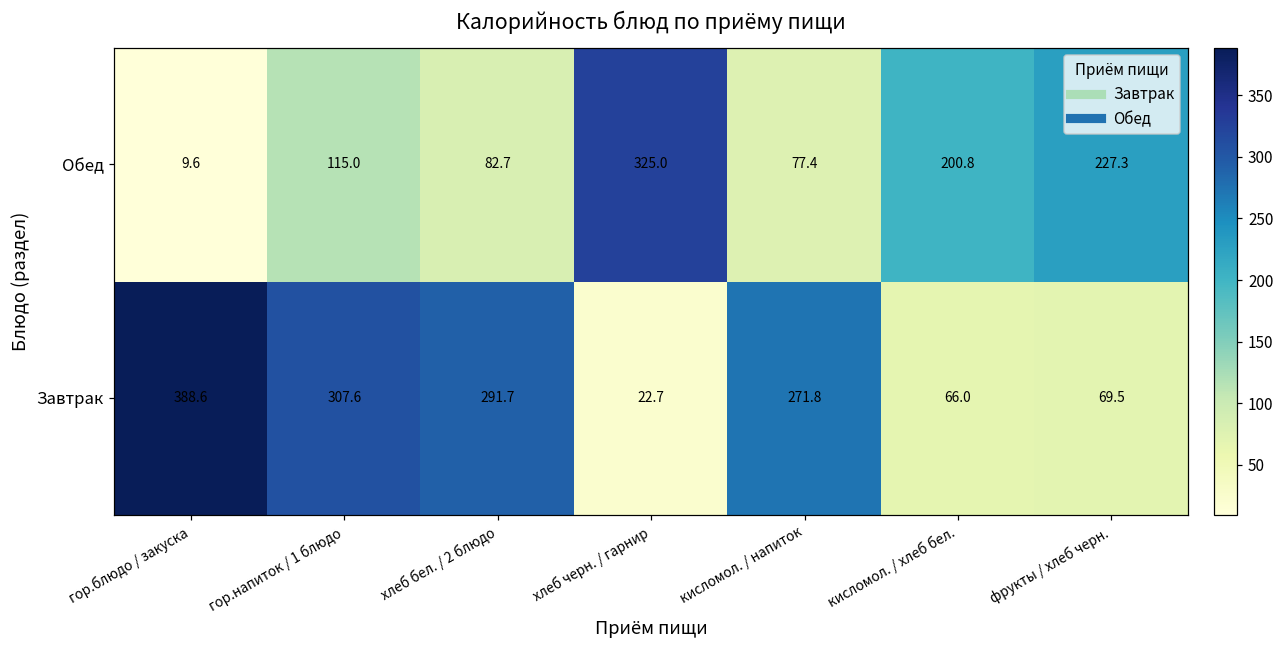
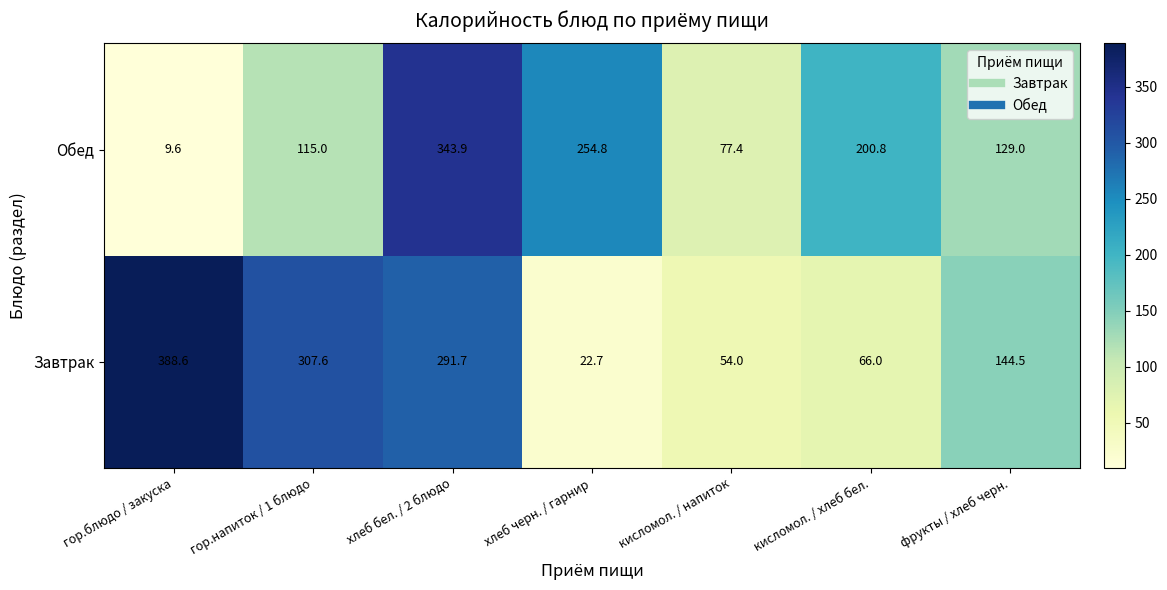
  {
    "Обед": {
      "гор.блюдо / закуска": 9.6,
      "гор.напиток / 1 блюдо": 115.0,
-     "хлеб бел. / 2 блюдо": 82.7,
-     "хлеб черн. / гарнир": 325.0,
+     "хлеб бел. / 2 блюдо": 343.9,
+     "хлеб черн. / гарнир": 254.8,
      "кисломол. / напиток": 77.4,
      "кисломол. / хлеб бел.": 200.8,
-     "фрукты / хлеб черн.": 227.3
+     "фрукты / хлеб черн.": 129.0
    },
    "Завтрак": {
      "гор.блюдо / закуска": 388.6,
      "гор.напиток / 1 блюдо": 307.6,
      "хлеб бел. / 2 блюдо": 291.7,
      "хлеб черн. / гарнир": 22.7,
-     "кисломол. / напиток": 271.8,
+     "кисломол. / напиток": 54.0,
      "кисломол. / хлеб бел.": 66.0,
-     "фрукты / хлеб черн.": 69.5
+     "фрукты / хлеб черн.": 144.5
    }
  }
